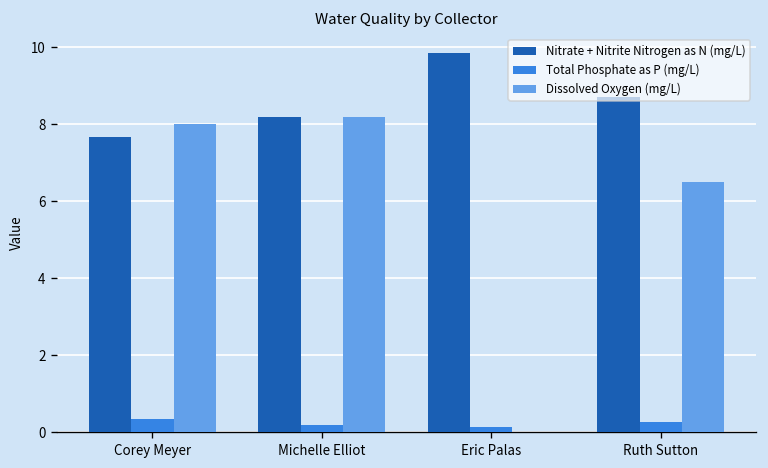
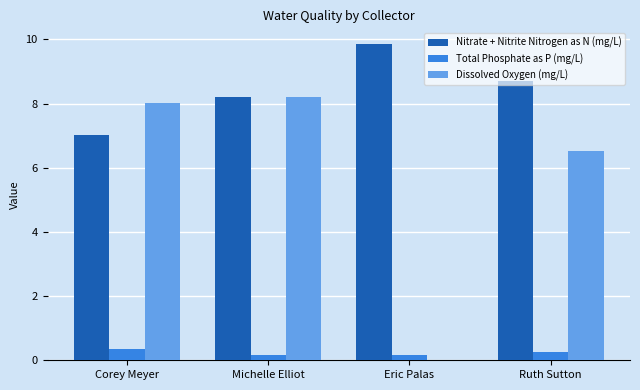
  {
    "Nitrate + Nitrite Nitrogen as N (mg/L)": {
-     "Corey Meyer": 7.7,
+     "Corey Meyer": 7.0,
      "Michelle Elliot": 8.2,
      "Eric Palas": 9.9
    }
  }
